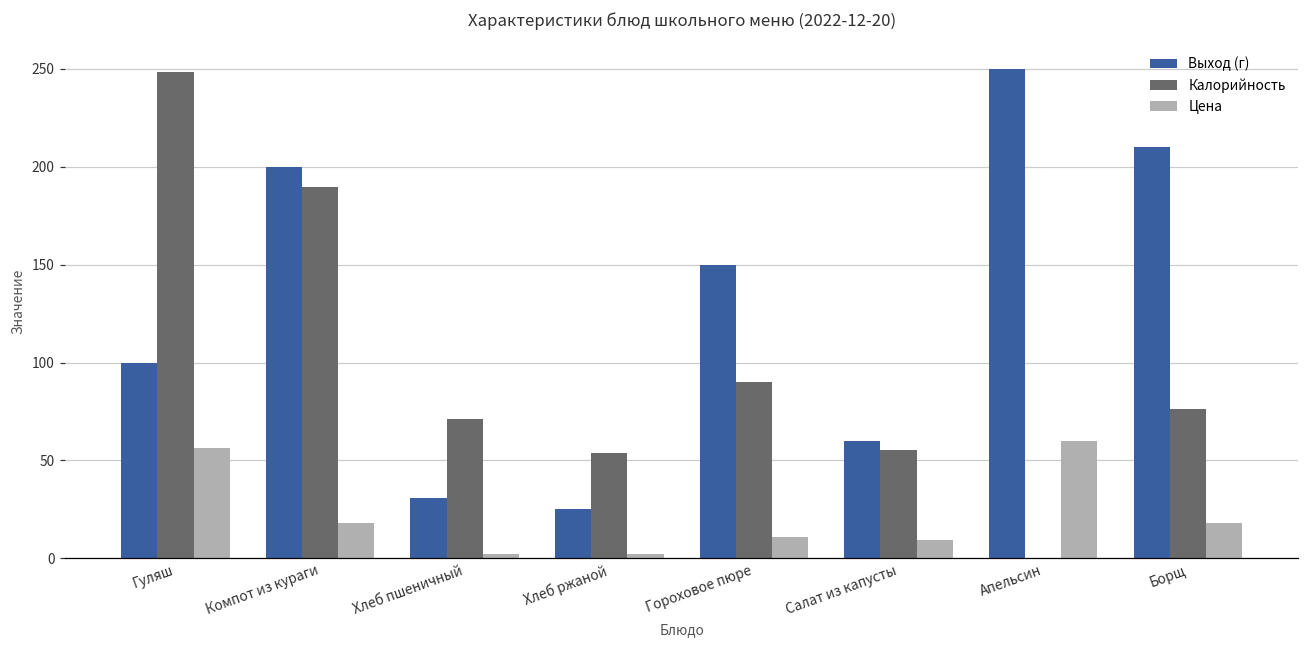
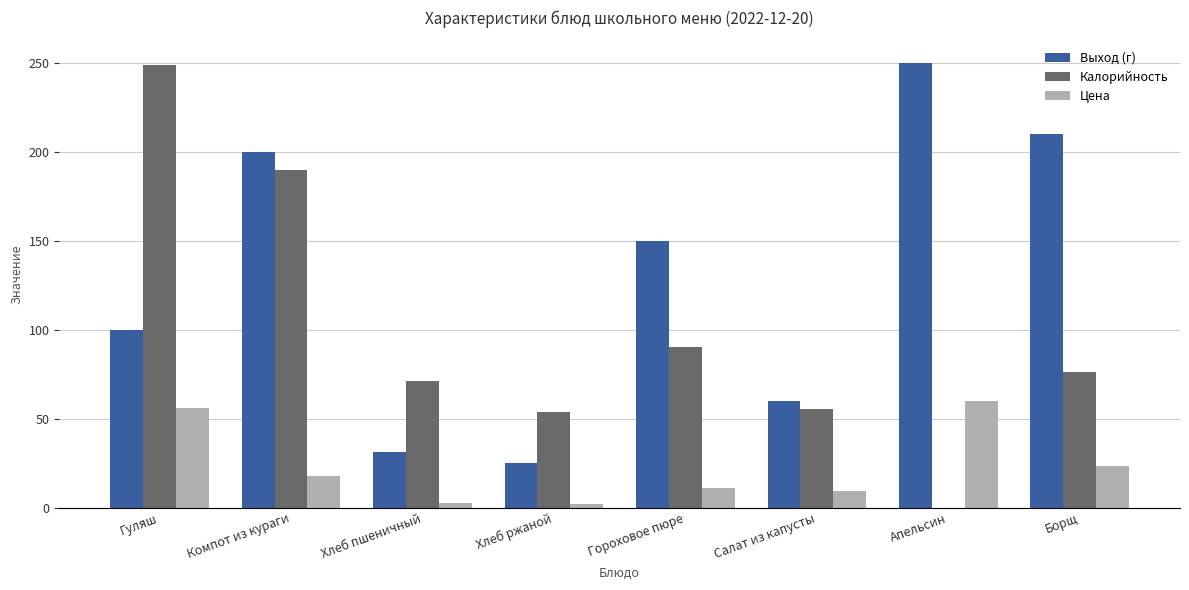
  {
    "Выход (г)": {
      "Гуляш": 100,
      "Компот из кураги": 200,
      "Хлеб пшеничный": 31,
      "Хлеб ржаной": 25,
      "Гороховое пюре": 150,
      "Салат из капусты": 60,
      "Апельсин": 250,
      "Борщ": 210
    },
    "Калорийность": {
      "Гуляш": 249,
      "Компот из кураги": 190,
      "Хлеб пшеничный": 71,
      "Хлеб ржаной": 54,
      "Гороховое пюре": 90,
      "Салат из капусты": 55,
      "Апельсин": 0,
      "Борщ": 76
    },
    "Цена": {
      "Гуляш": 56,
      "Компот из кураги": 18,
      "Хлеб пшеничный": 2,
      "Хлеб ржаной": 2,
      "Гороховое пюре": 11,
      "Салат из капусты": 10,
      "Апельсин": 60,
-     "Борщ": 18
+     "Борщ": 24
    }
  }
